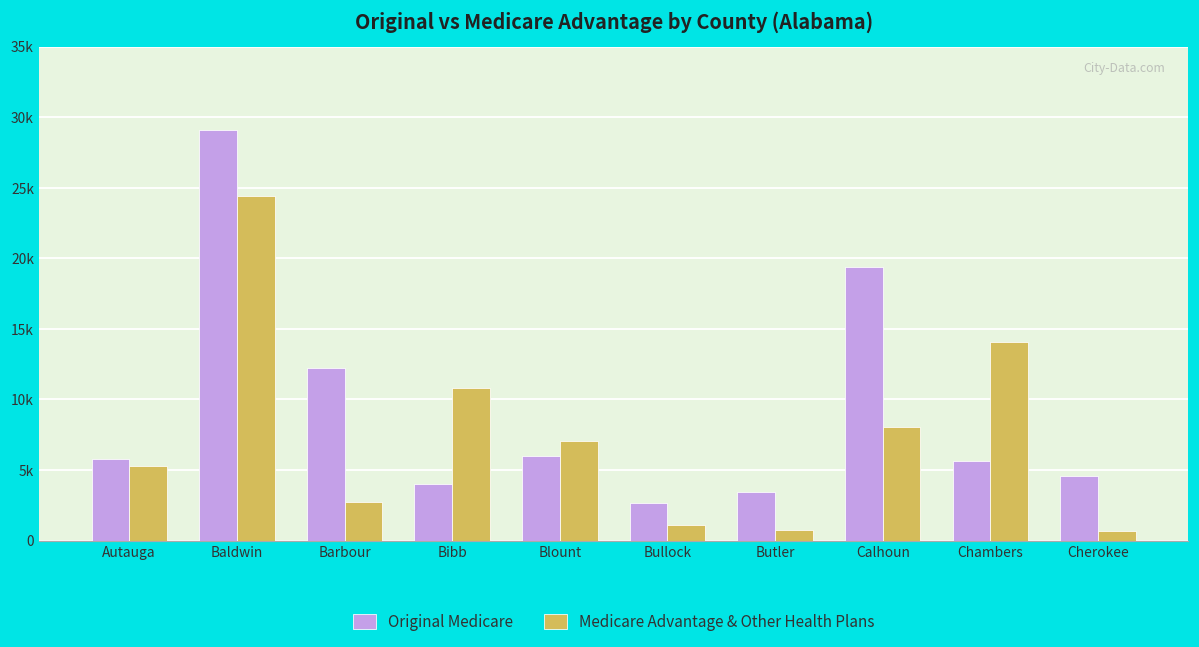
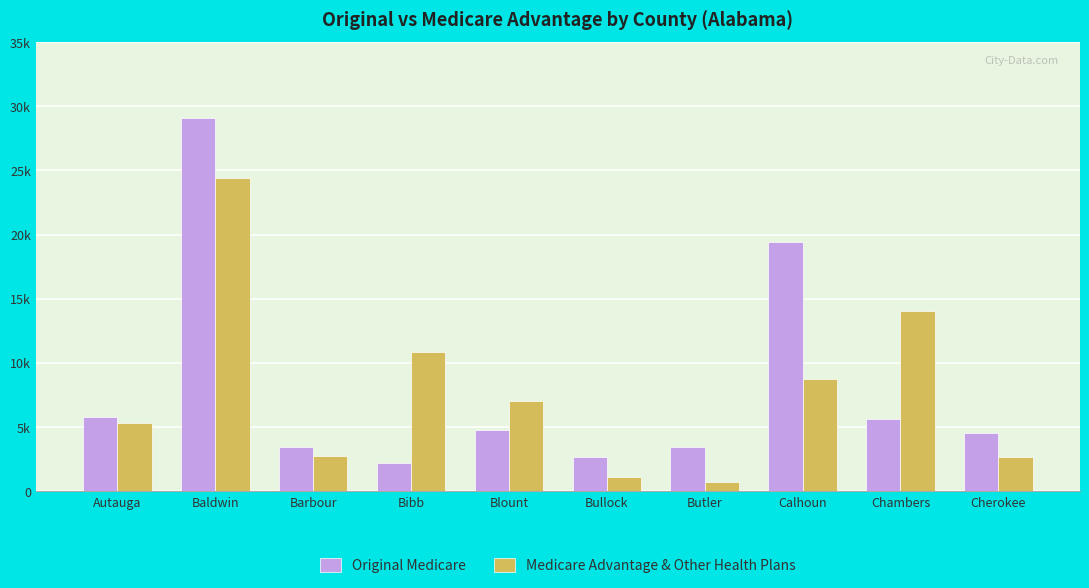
  {
    "Original Medicare": {
      "Autauga": 5800,
      "Baldwin": 29100,
-     "Barbour": 12300,
-     "Bibb": 4000,
-     "Blount": 6000,
+     "Barbour": 3400,
+     "Bibb": 2200,
+     "Blount": 4700,
      "Bullock": 2700,
      "Butler": 3400,
      "Calhoun": 19400,
      "Chambers": 5600,
      "Cherokee": 4500
    },
    "Medicare Advantage & Other Health Plans": {
      "Autauga": 5300,
      "Baldwin": 24400,
      "Barbour": 2700,
      "Bibb": 10800,
      "Blount": 7100,
      "Bullock": 1100,
      "Butler": 700,
-     "Calhoun": 8100,
+     "Calhoun": 8800,
      "Chambers": 14100,
-     "Cherokee": 700
+     "Cherokee": 2700
    }
  }
